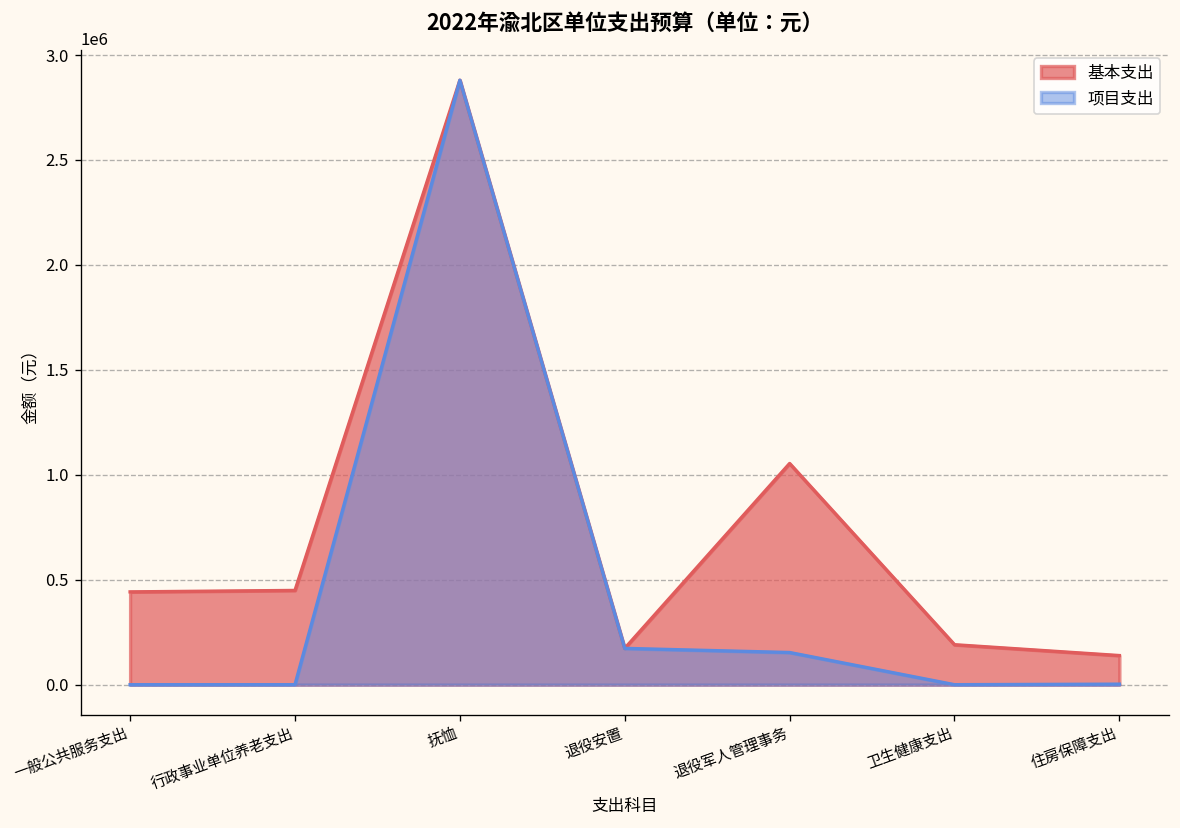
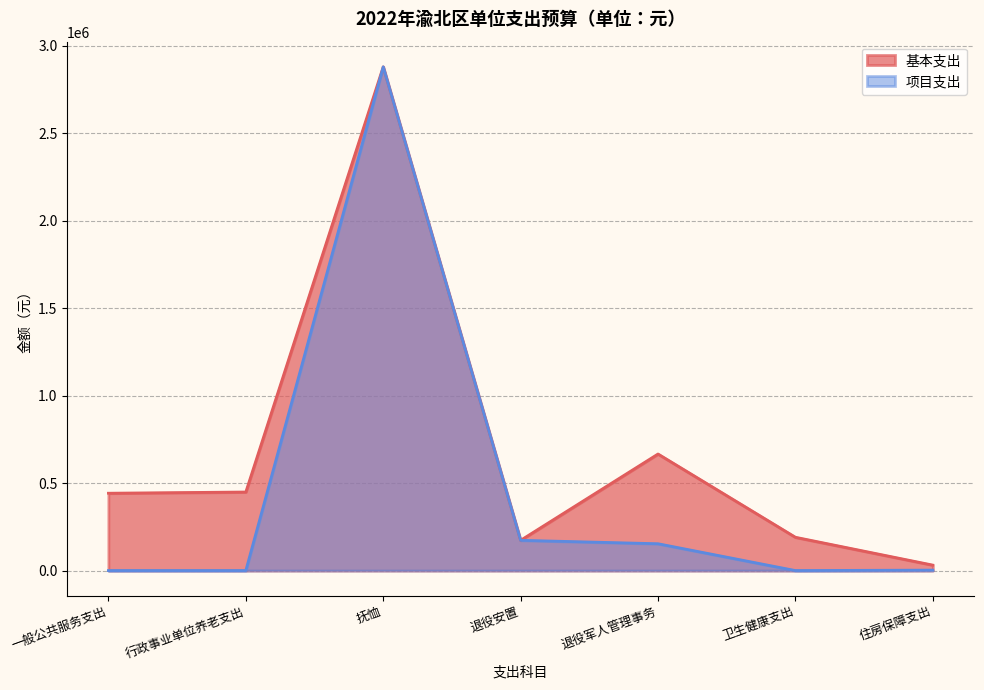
  {
    "基本支出": {
      "一般公共服务支出": 440000,
      "行政事业单位养老支出": 450000,
-     "退役军人管理事务": 1050000,
+     "退役军人管理事务": 670000,
      "卫生健康支出": 190000,
-     "住房保障支出": 140000
+     "住房保障支出": 30000
    },
    "项目支出": {
      "一般公共服务支出": 0,
      "行政事业单位养老支出": 0,
      "退役军人管理事务": 150000,
      "卫生健康支出": 0,
      "住房保障支出": 0
    }
  }
